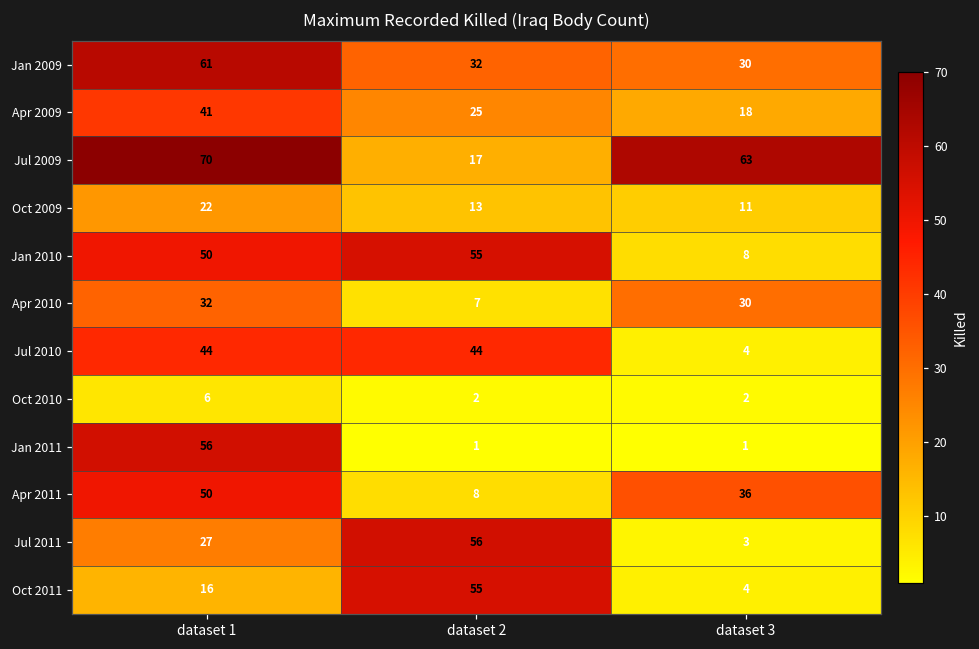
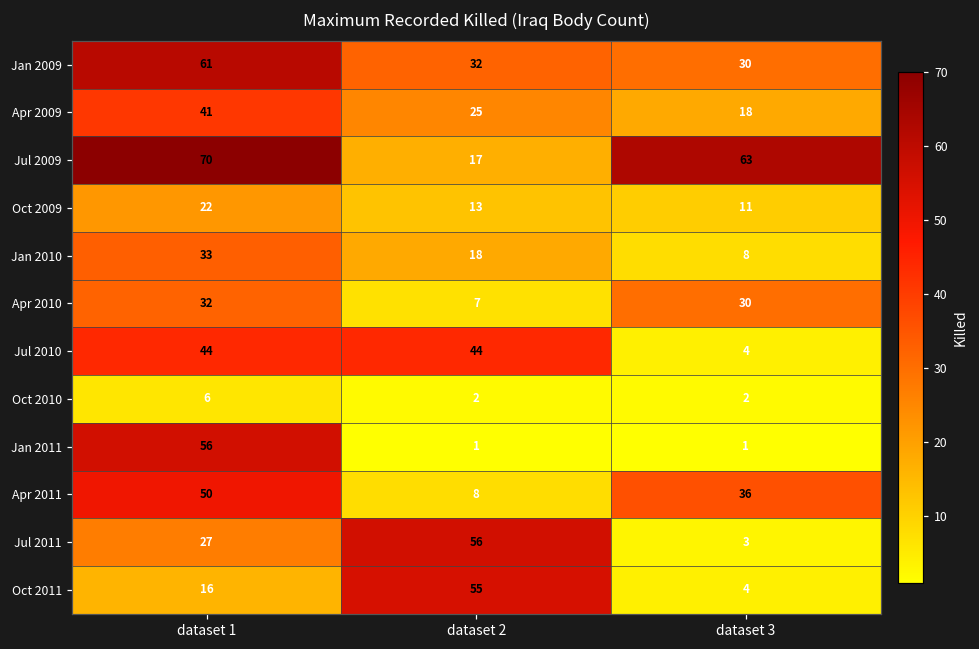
  {
    "Jan 2009": {
      "dataset 1": 61,
      "dataset 2": 32,
      "dataset 3": 30
    },
    "Apr 2009": {
      "dataset 1": 41,
      "dataset 2": 25,
      "dataset 3": 18
    },
    "Jul 2009": {
      "dataset 1": 70,
      "dataset 2": 17,
      "dataset 3": 63
    },
    "Oct 2009": {
      "dataset 1": 22,
      "dataset 2": 13,
      "dataset 3": 11
    },
    "Jan 2010": {
-     "dataset 1": 50,
-     "dataset 2": 55,
+     "dataset 1": 33,
+     "dataset 2": 18,
      "dataset 3": 8
    },
    "Apr 2010": {
      "dataset 1": 32,
      "dataset 2": 7,
      "dataset 3": 30
    },
    "Jul 2010": {
      "dataset 1": 44,
      "dataset 2": 44,
      "dataset 3": 4
    },
    "Oct 2010": {
      "dataset 1": 6,
      "dataset 2": 2,
      "dataset 3": 2
    },
    "Jan 2011": {
      "dataset 1": 56,
      "dataset 2": 1,
      "dataset 3": 1
    },
    "Apr 2011": {
      "dataset 1": 50,
      "dataset 2": 8,
      "dataset 3": 36
    },
    "Jul 2011": {
      "dataset 1": 27,
      "dataset 2": 56,
      "dataset 3": 3
    },
    "Oct 2011": {
      "dataset 1": 16,
      "dataset 2": 55,
      "dataset 3": 4
    }
  }
